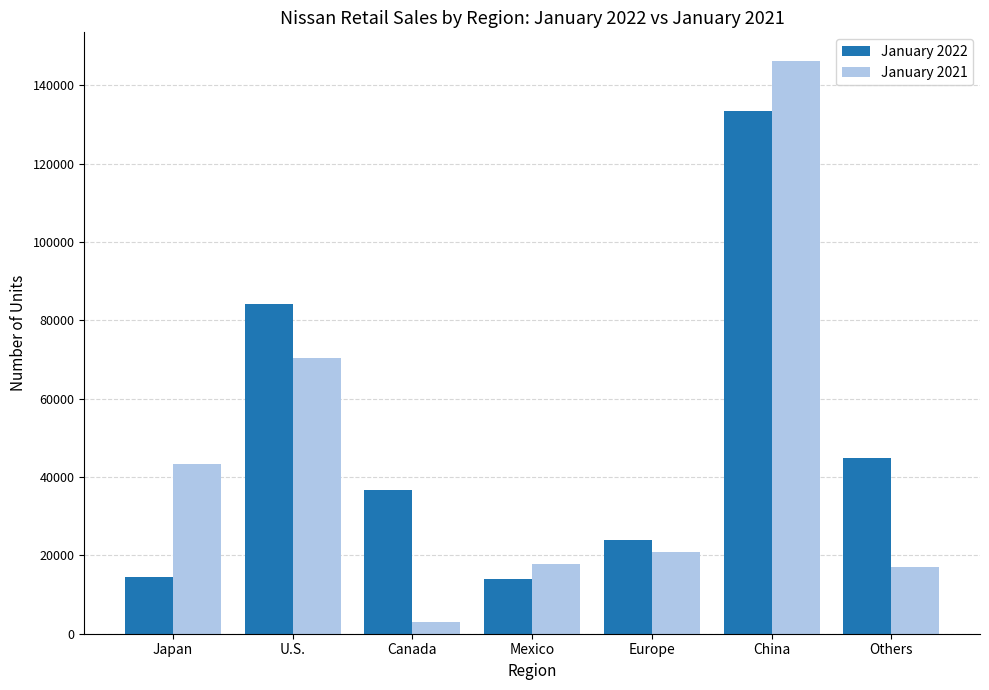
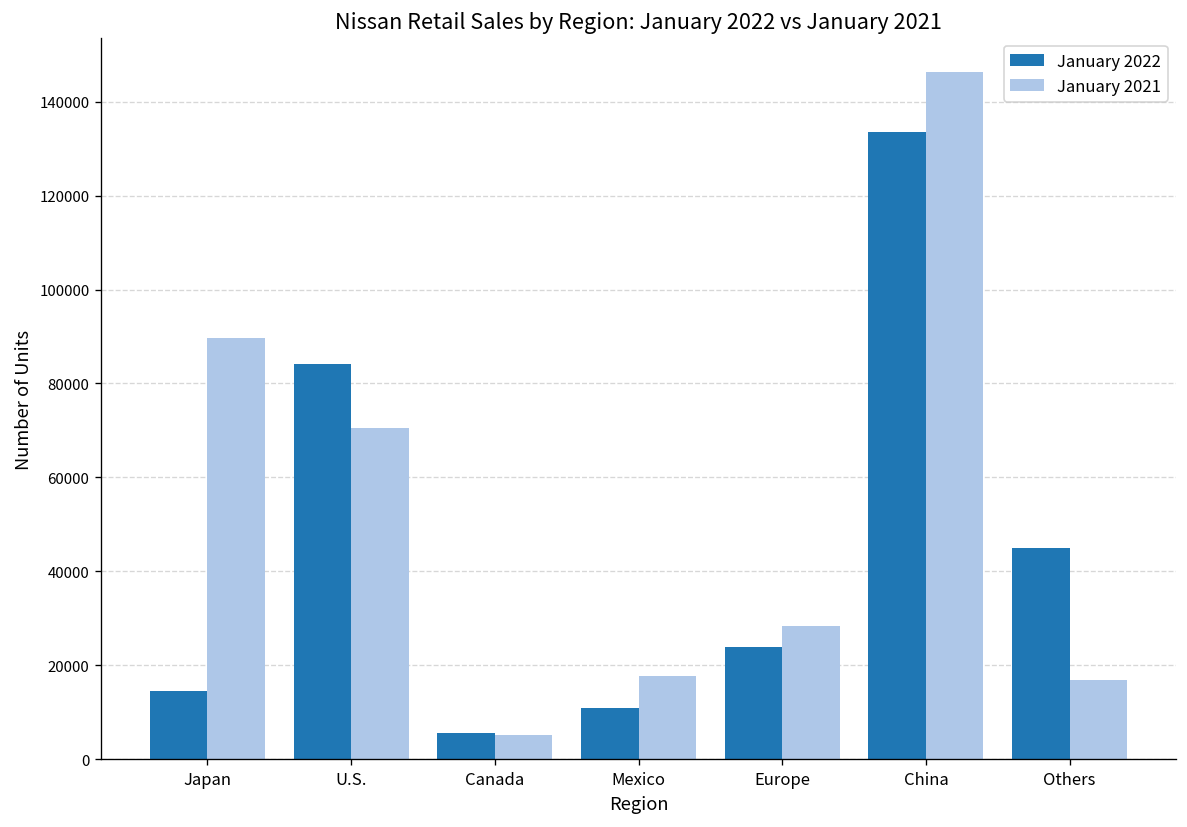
  {
    "January 2022": {
      "Japan": 14000,
      "U.S.": 84000,
-     "Canada": 37000,
-     "Mexico": 14000,
+     "Canada": 6000,
+     "Mexico": 11000,
      "Europe": 24000,
      "China": 133000,
      "Others": 45000
    },
    "January 2021": {
-     "Japan": 43000,
+     "Japan": 90000,
      "U.S.": 70000,
-     "Canada": 3000,
+     "Canada": 5000,
      "Mexico": 18000,
-     "Europe": 21000,
+     "Europe": 28000,
      "China": 146000,
      "Others": 17000
    }
  }
